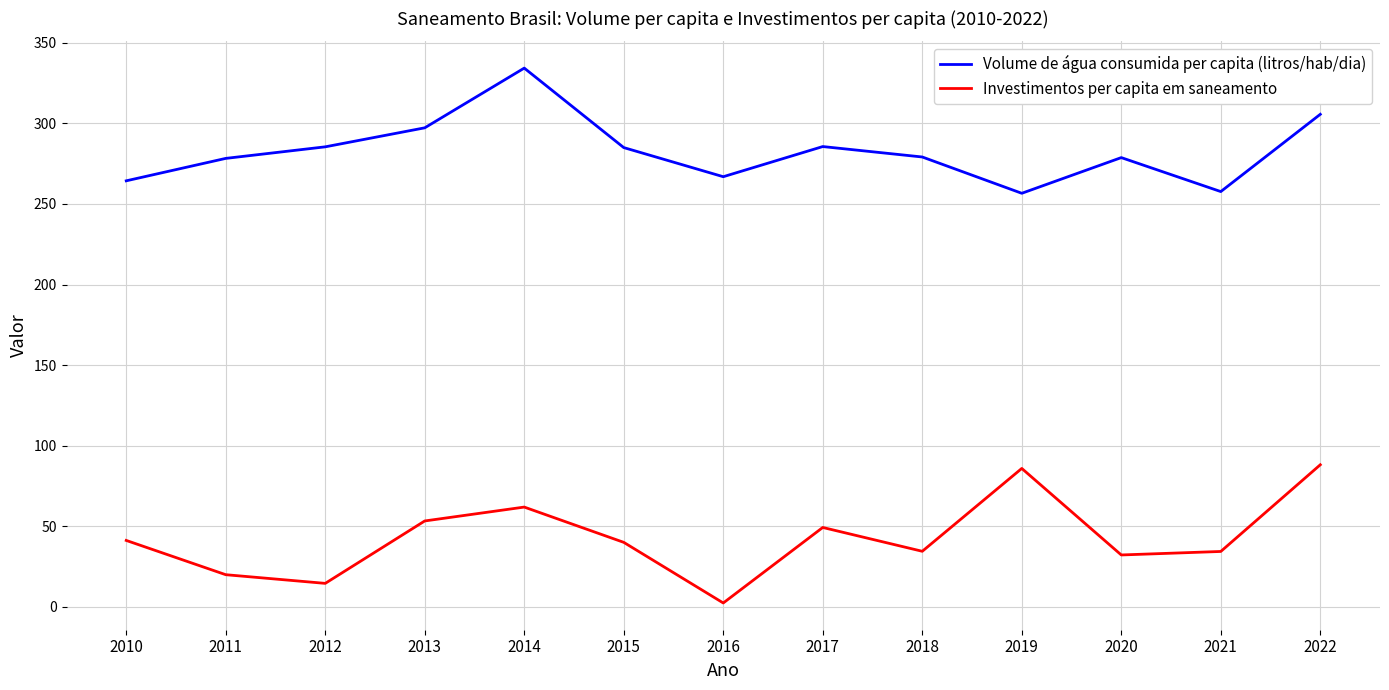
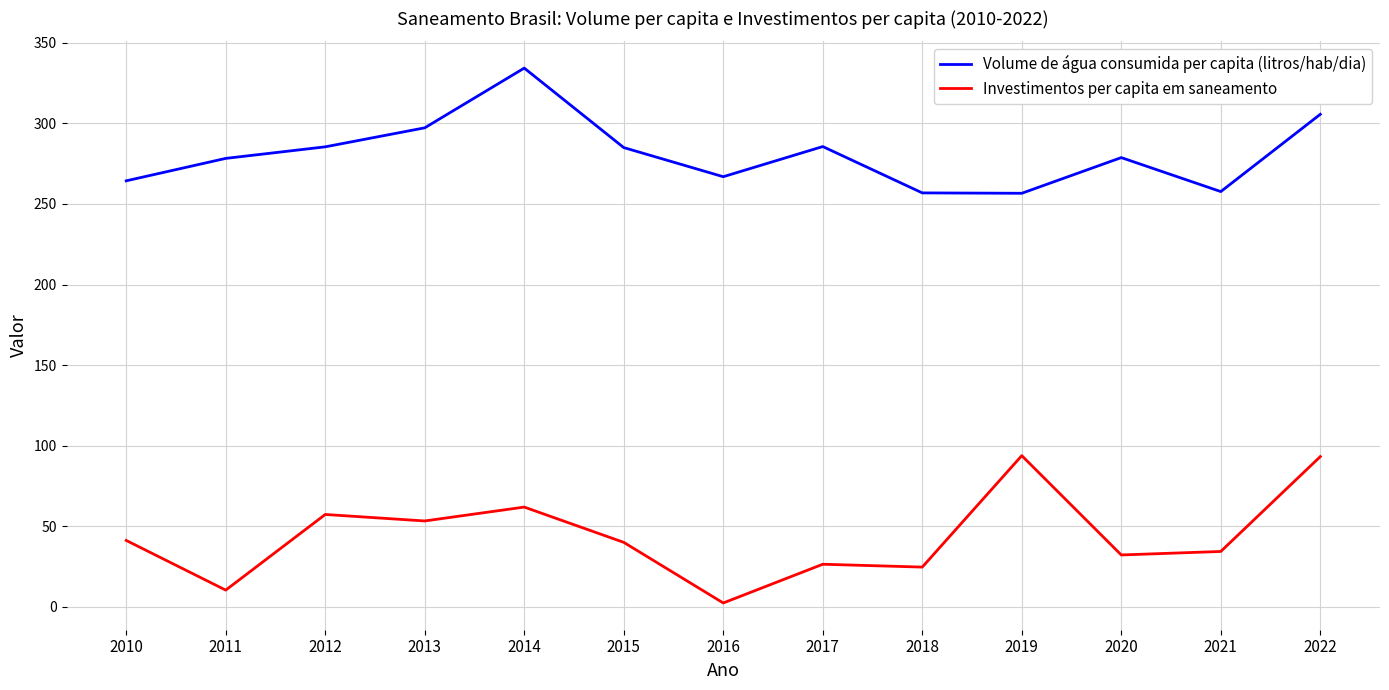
  {
    "Volume de água consumida per capita (litros/hab/dia)": {
      "2010": 264,
      "2011": 278,
      "2012": 285,
      "2013": 297,
      "2014": 334,
      "2015": 285,
      "2016": 267,
      "2017": 286,
-     "2018": 279,
+     "2018": 257,
      "2019": 257,
      "2020": 279,
      "2021": 258,
      "2022": 306
    },
    "Investimentos per capita em saneamento": {
      "2010": 41,
-     "2011": 20,
-     "2012": 15,
+     "2011": 10,
+     "2012": 57,
      "2013": 53,
      "2014": 62,
      "2015": 40,
      "2016": 2,
-     "2017": 49,
-     "2018": 35,
-     "2019": 86,
+     "2017": 27,
+     "2018": 25,
+     "2019": 94,
      "2020": 32,
      "2021": 34,
-     "2022": 88
+     "2022": 93
    }
  }
